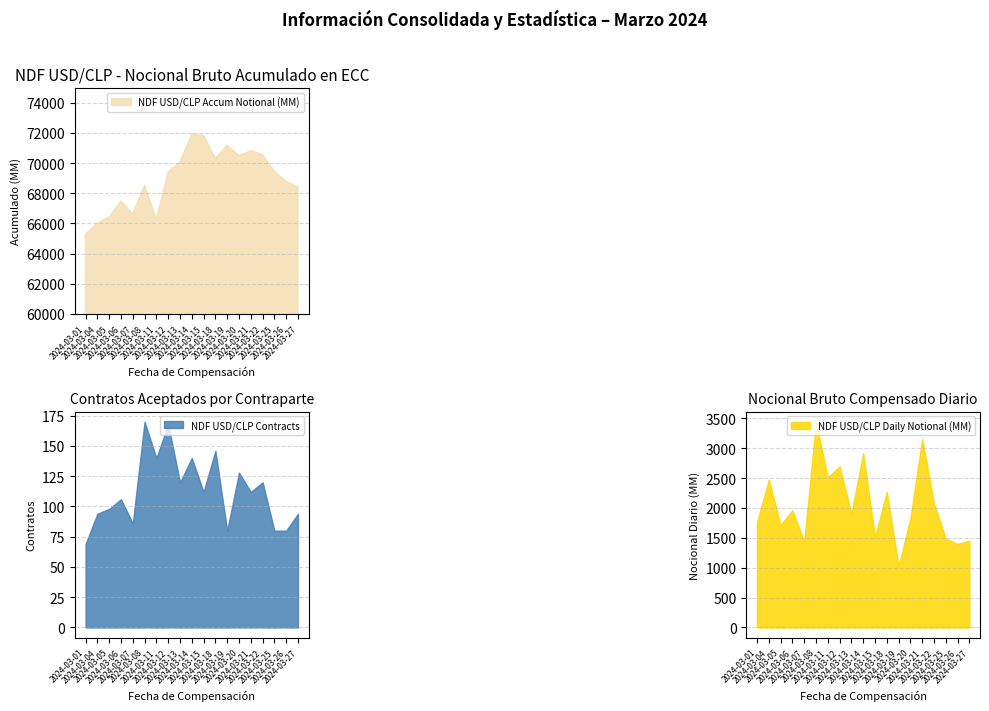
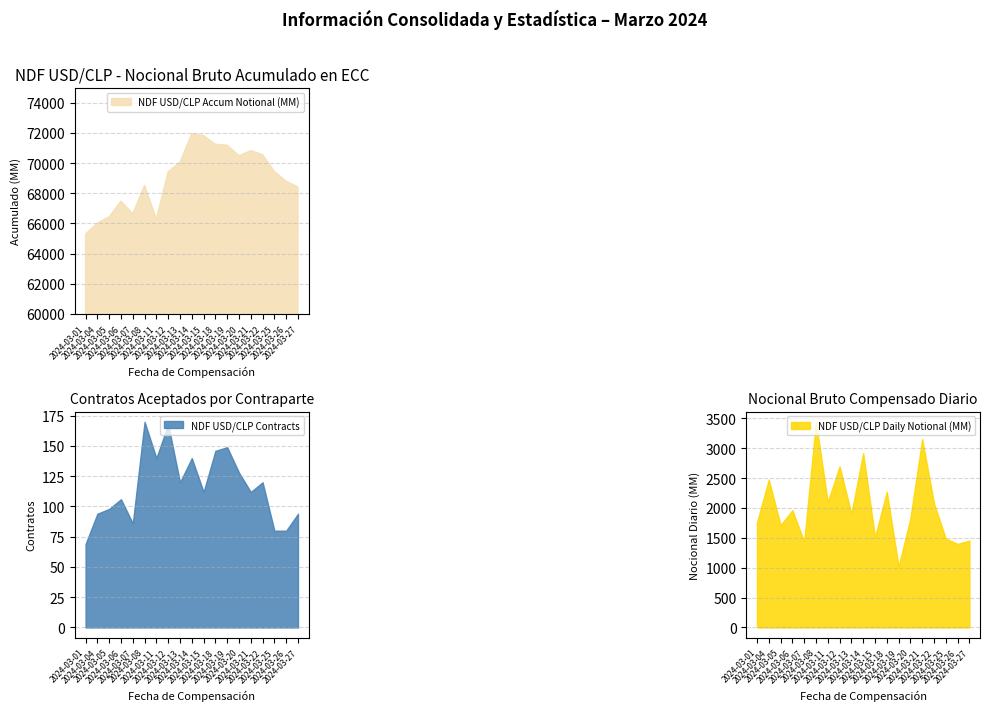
  {
    "NDF USD/CLP - Nocional Bruto Acumulado en ECC": {
      "2024-03-01": 65300,
      "2024-03-04": 66000,
      "2024-03-05": 66400,
      "2024-03-06": 67500,
      "2024-03-07": 66600,
      "2024-03-08": 68500,
      "2024-03-11": 66300,
      "2024-03-12": 69400,
      "2024-03-13": 70100,
      "2024-03-14": 71900,
      "2024-03-15": 71800,
-     "2024-03-18": 70300,
+     "2024-03-18": 71200,
      "2024-03-19": 71200,
      "2024-03-20": 70500,
      "2024-03-21": 70800,
      "2024-03-22": 70600,
      "2024-03-25": 69400,
      "2024-03-26": 68800,
      "2024-03-27": 68400
    },
    "Contratos Aceptados por Contraparte": {
      "2024-03-01": 69,
      "2024-03-04": 94,
      "2024-03-05": 98,
      "2024-03-06": 106,
      "2024-03-07": 86,
      "2024-03-08": 170,
      "2024-03-11": 140,
      "2024-03-13": 120,
      "2024-03-14": 140,
      "2024-03-15": 112,
      "2024-03-18": 146,
-     "2024-03-19": 80,
+     "2024-03-19": 149,
      "2024-03-20": 128,
      "2024-03-21": 112,
      "2024-03-22": 120,
      "2024-03-25": 80,
      "2024-03-26": 80,
      "2024-03-27": 94
    },
    "Nocional Bruto Compensado Diario": {
      "2024-03-01": 1800,
      "2024-03-04": 2500,
      "2024-03-05": 1700,
      "2024-03-06": 2000,
      "2024-03-07": 1400,
-     "2024-03-11": 2500,
+     "2024-03-11": 2100,
      "2024-03-12": 2700,
      "2024-03-13": 1900,
      "2024-03-14": 2900,
      "2024-03-15": 1500,
      "2024-03-18": 2300,
      "2024-03-19": 1000,
      "2024-03-20": 1800,
      "2024-03-21": 3200,
      "2024-03-22": 2100,
      "2024-03-25": 1500,
      "2024-03-26": 1400,
      "2024-03-27": 1500
    }
  }
